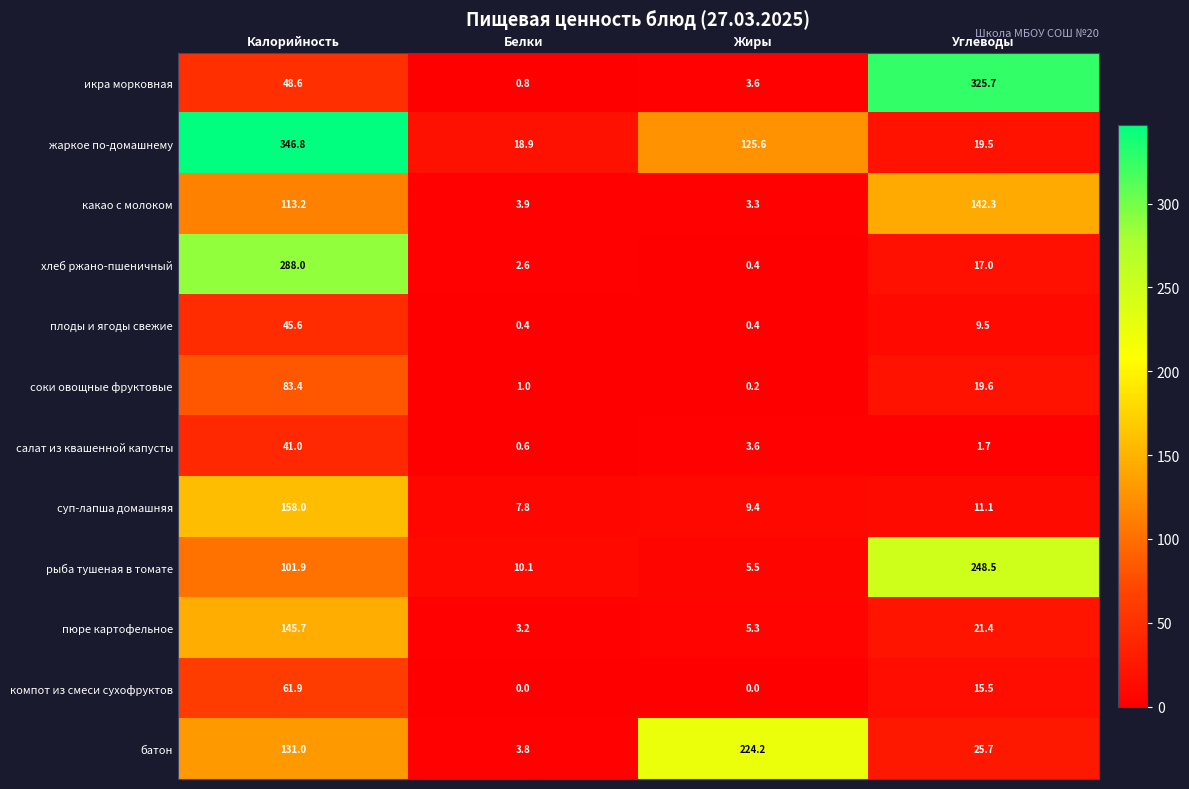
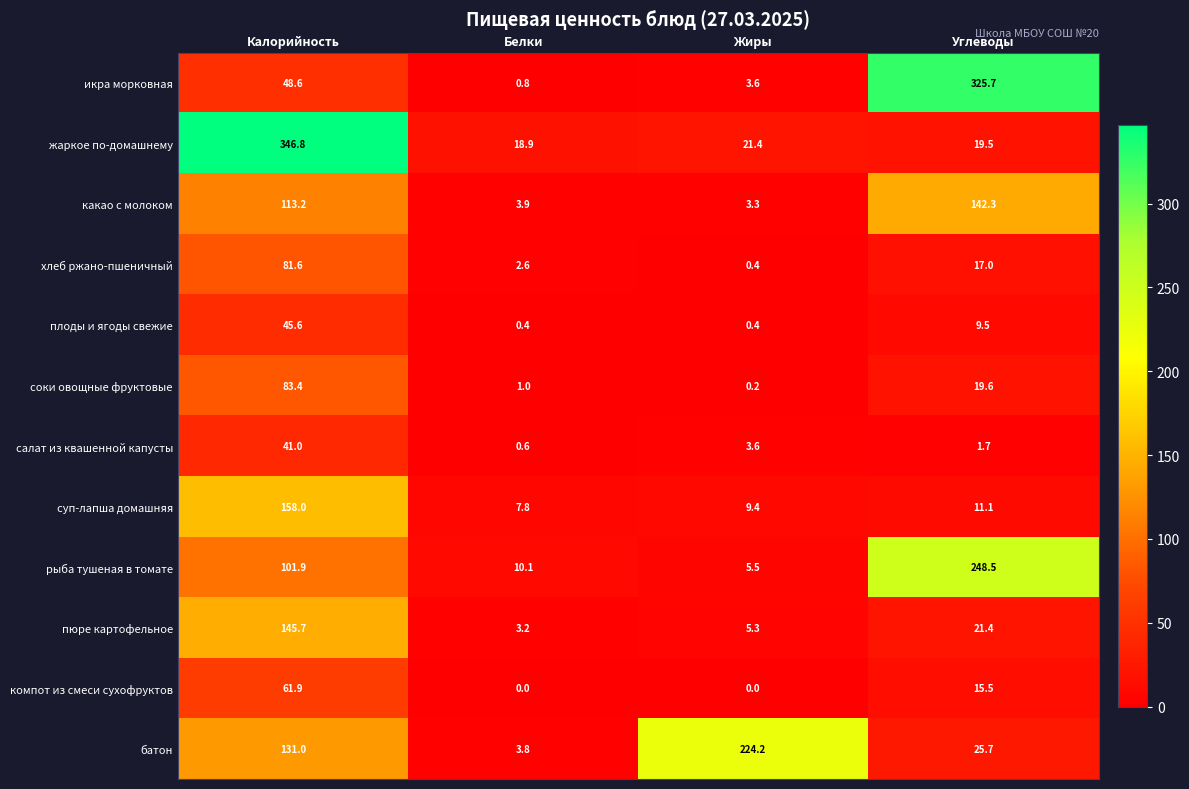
  {
    "икра морковная": {
      "Калорийность": 48.6,
      "Белки": 0.8,
      "Жиры": 3.6,
      "Углеводы": 325.7
    },
    "жаркое по-домашнему": {
      "Калорийность": 346.8,
      "Белки": 18.9,
-     "Жиры": 125.6,
+     "Жиры": 21.4,
      "Углеводы": 19.5
    },
    "какао с молоком": {
      "Калорийность": 113.2,
      "Белки": 3.9,
      "Жиры": 3.3,
      "Углеводы": 142.3
    },
    "хлеб ржано-пшеничный": {
-     "Калорийность": 288.0,
+     "Калорийность": 81.6,
      "Белки": 2.6,
      "Жиры": 0.4,
      "Углеводы": 17.0
    },
    "плоды и ягоды свежие": {
      "Калорийность": 45.6,
      "Белки": 0.4,
      "Жиры": 0.4,
      "Углеводы": 9.5
    },
    "соки овощные фруктовые": {
      "Калорийность": 83.4,
      "Белки": 1.0,
      "Жиры": 0.2,
      "Углеводы": 19.6
    },
    "салат из квашенной капусты": {
      "Калорийность": 41.0,
      "Белки": 0.6,
      "Жиры": 3.6,
      "Углеводы": 1.7
    },
    "суп-лапша домашняя": {
      "Калорийность": 158.0,
      "Белки": 7.8,
      "Жиры": 9.4,
      "Углеводы": 11.1
    },
    "рыба тушеная в томате": {
      "Калорийность": 101.9,
      "Белки": 10.1,
      "Жиры": 5.5,
      "Углеводы": 248.5
    },
    "пюре картофельное": {
      "Калорийность": 145.7,
      "Белки": 3.2,
      "Жиры": 5.3,
      "Углеводы": 21.4
    },
    "компот из смеси сухофруктов": {
      "Калорийность": 61.9,
      "Белки": 0.0,
      "Жиры": 0.0,
      "Углеводы": 15.5
    },
    "батон": {
      "Калорийность": 131.0,
      "Белки": 3.8,
      "Жиры": 224.2,
      "Углеводы": 25.7
    }
  }
